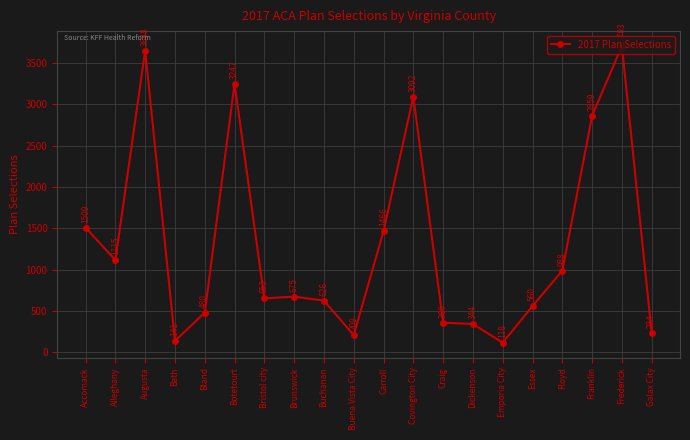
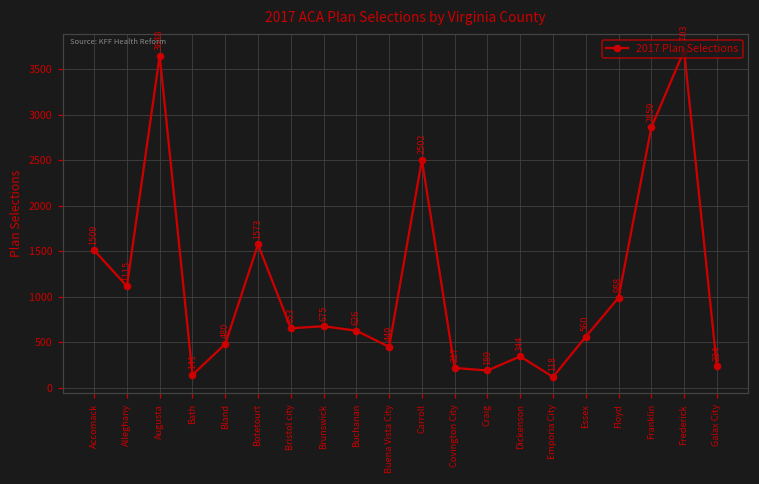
  {
    "Accomack": 1509,
    "Alleghany": 1115,
    "Bath": 141,
    "Bland": 480,
-   "Botetourt": 3247,
+   "Botetourt": 1573,
    "Bristol city": 653,
    "Brunswick": 675,
    "Buchanan": 626,
-   "Buena Vista City": 209,
-   "Carroll": 1466,
-   "Covington City": 3092,
-   "Craig": 360,
+   "Buena Vista City": 449,
+   "Carroll": 2502,
+   "Covington City": 217,
+   "Craig": 189,
    "Dickenson": 344,
    "Emporia City": 118,
    "Essex": 560,
    "Floyd": 988,
    "Franklin": 2859,
    "Galax City": 234
  }
